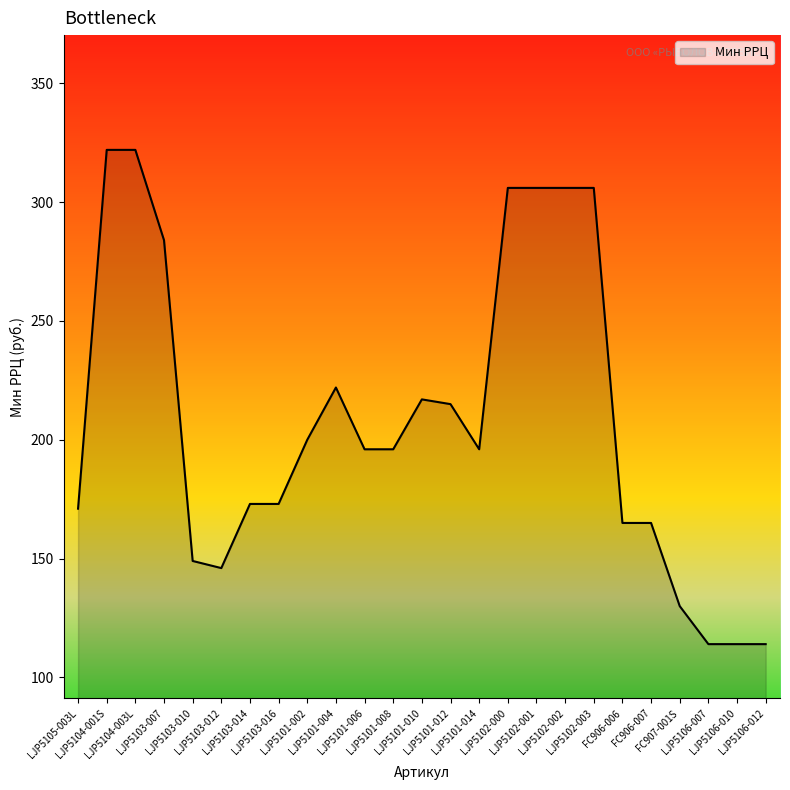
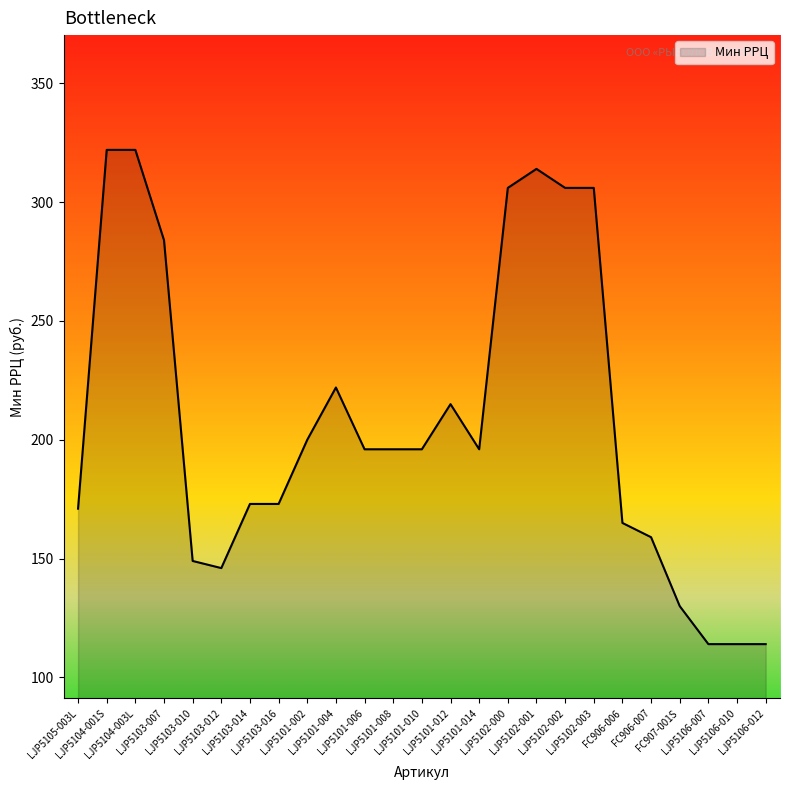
  {
    "LJP5105-003L": 171,
    "LJP5104-001S": 322,
    "LJP5104-003L": 322,
    "LJP5103-007": 284,
    "LJP5103-010": 149,
    "LJP5103-012": 146,
    "LJP5103-014": 173,
    "LJP5103-016": 173,
    "LJP5101-002": 200,
    "LJP5101-004": 222,
    "LJP5101-006": 196,
    "LJP5101-008": 196,
-   "LJP5101-010": 217,
+   "LJP5101-010": 196,
    "LJP5101-012": 215,
    "LJP5101-014": 196,
    "LJP5102-000": 306,
-   "LJP5102-001": 306,
+   "LJP5102-001": 314,
    "LJP5102-002": 306,
    "LJP5102-003": 306,
    "FC906-006": 165,
-   "FC906-007": 165,
+   "FC906-007": 159,
    "FC907-001S": 130,
    "LJP5106-007": 114,
    "LJP5106-010": 114,
    "LJP5106-012": 114
  }
